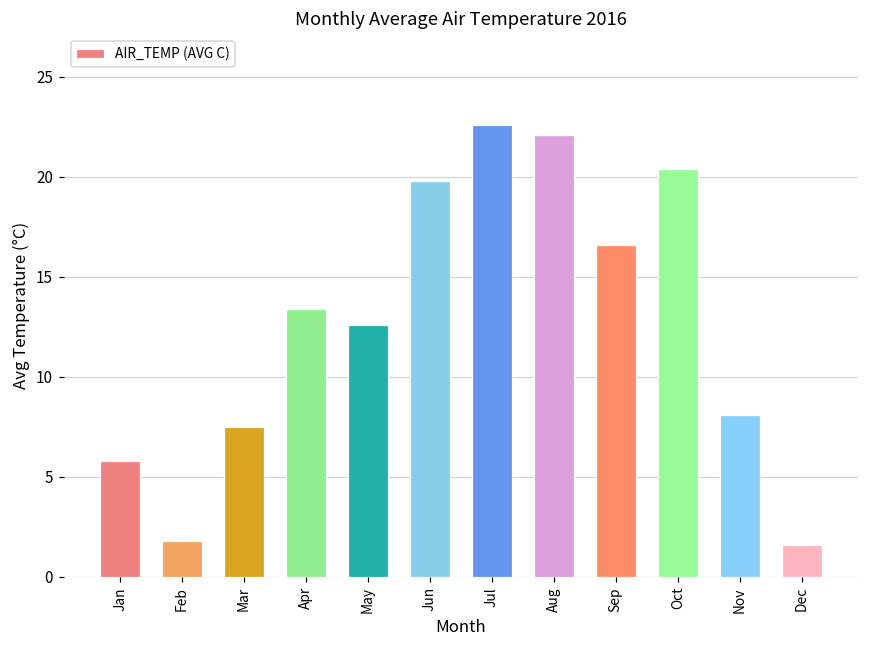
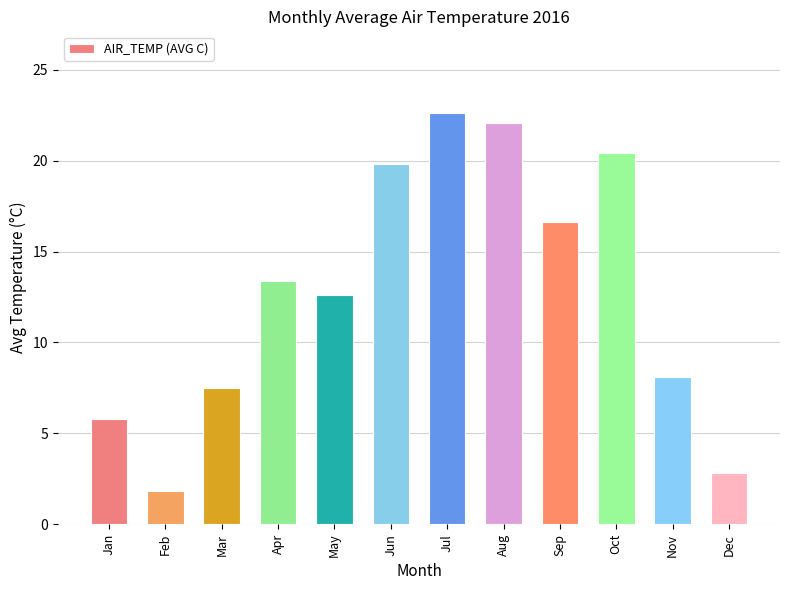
  {
    "Jan": 5.8,
    "Feb": 1.8,
    "Mar": 7.5,
    "Apr": 13.4,
    "May": 12.6,
    "Jun": 19.8,
    "Jul": 22.6,
    "Aug": 22.1,
    "Sep": 16.6,
    "Oct": 20.4,
    "Nov": 8.1,
-   "Dec": 1.6
+   "Dec": 2.8
  }
